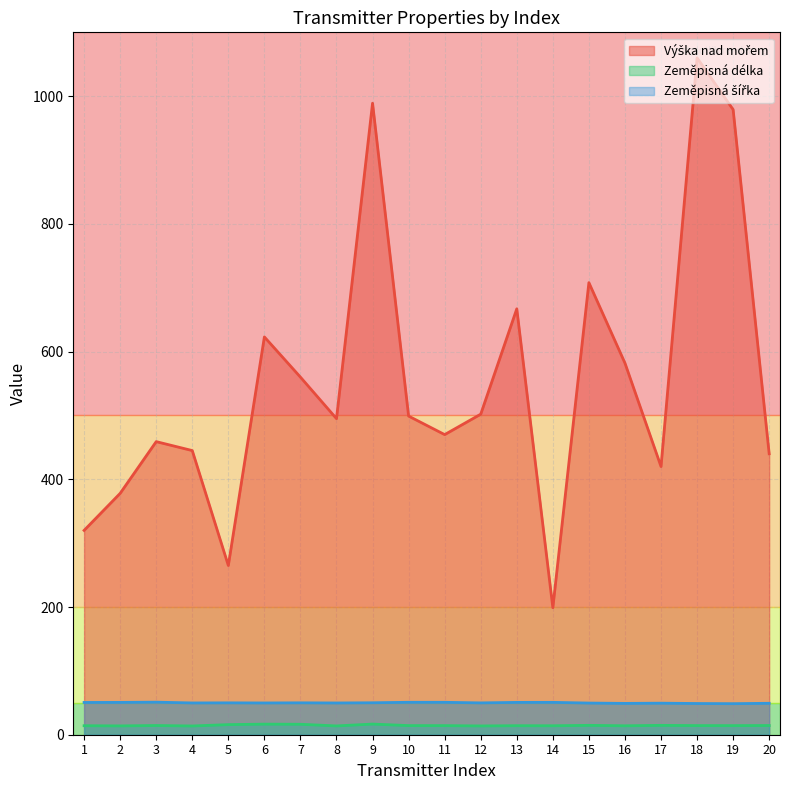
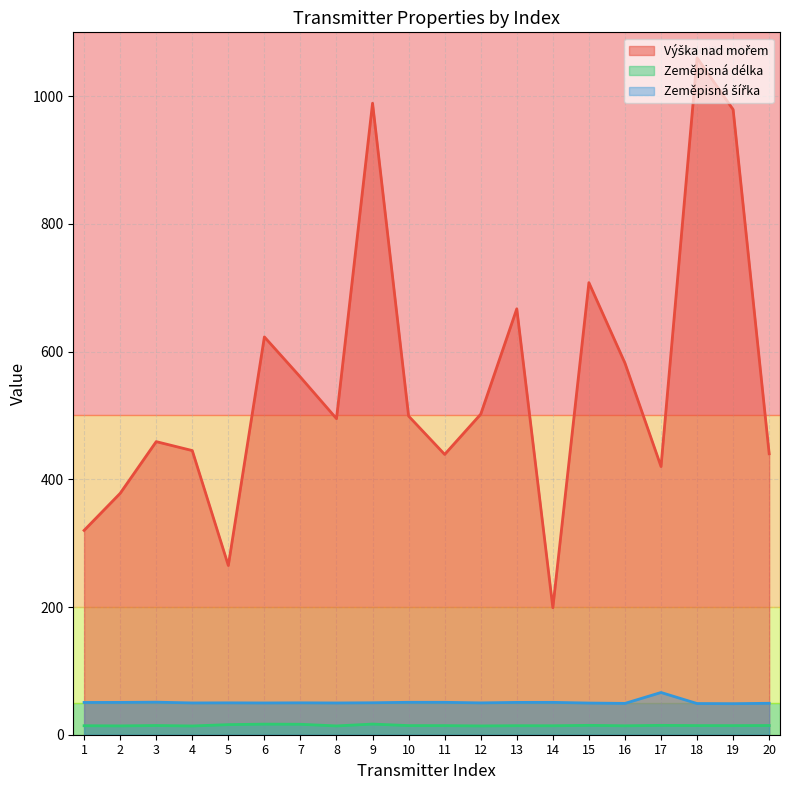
  {
    "Výška nad mořem": {
      "1": 320,
      "2": 380,
      "3": 460,
      "4": 450,
      "5": 270,
      "6": 620,
      "7": 560,
      "8": 500,
      "9": 990,
      "10": 500,
-     "11": 470,
+     "11": 440,
      "12": 500,
      "13": 670,
      "14": 200,
      "15": 710,
      "16": 580,
      "17": 420,
      "19": 980,
      "20": 440
    },
    "Zeměpisná délka": {
      "1": 10,
      "2": 10,
      "3": 10,
      "4": 10,
      "5": 20,
      "6": 20,
      "7": 20,
      "8": 10,
      "9": 20,
      "10": 10,
      "11": 10,
      "12": 10,
      "13": 10,
      "14": 10,
      "15": 10,
      "16": 10,
      "17": 10,
      "18": 10,
      "19": 10,
      "20": 10
    },
    "Zeměpisná šířka": {
      "1": 50,
      "2": 50,
      "3": 50,
      "4": 50,
      "5": 50,
      "6": 50,
      "7": 50,
      "8": 50,
      "9": 50,
      "10": 50,
      "11": 50,
      "12": 50,
      "13": 50,
      "14": 50,
      "15": 50,
      "16": 50,
-     "17": 50,
+     "17": 70,
      "18": 50,
      "19": 50,
      "20": 50
    }
  }
